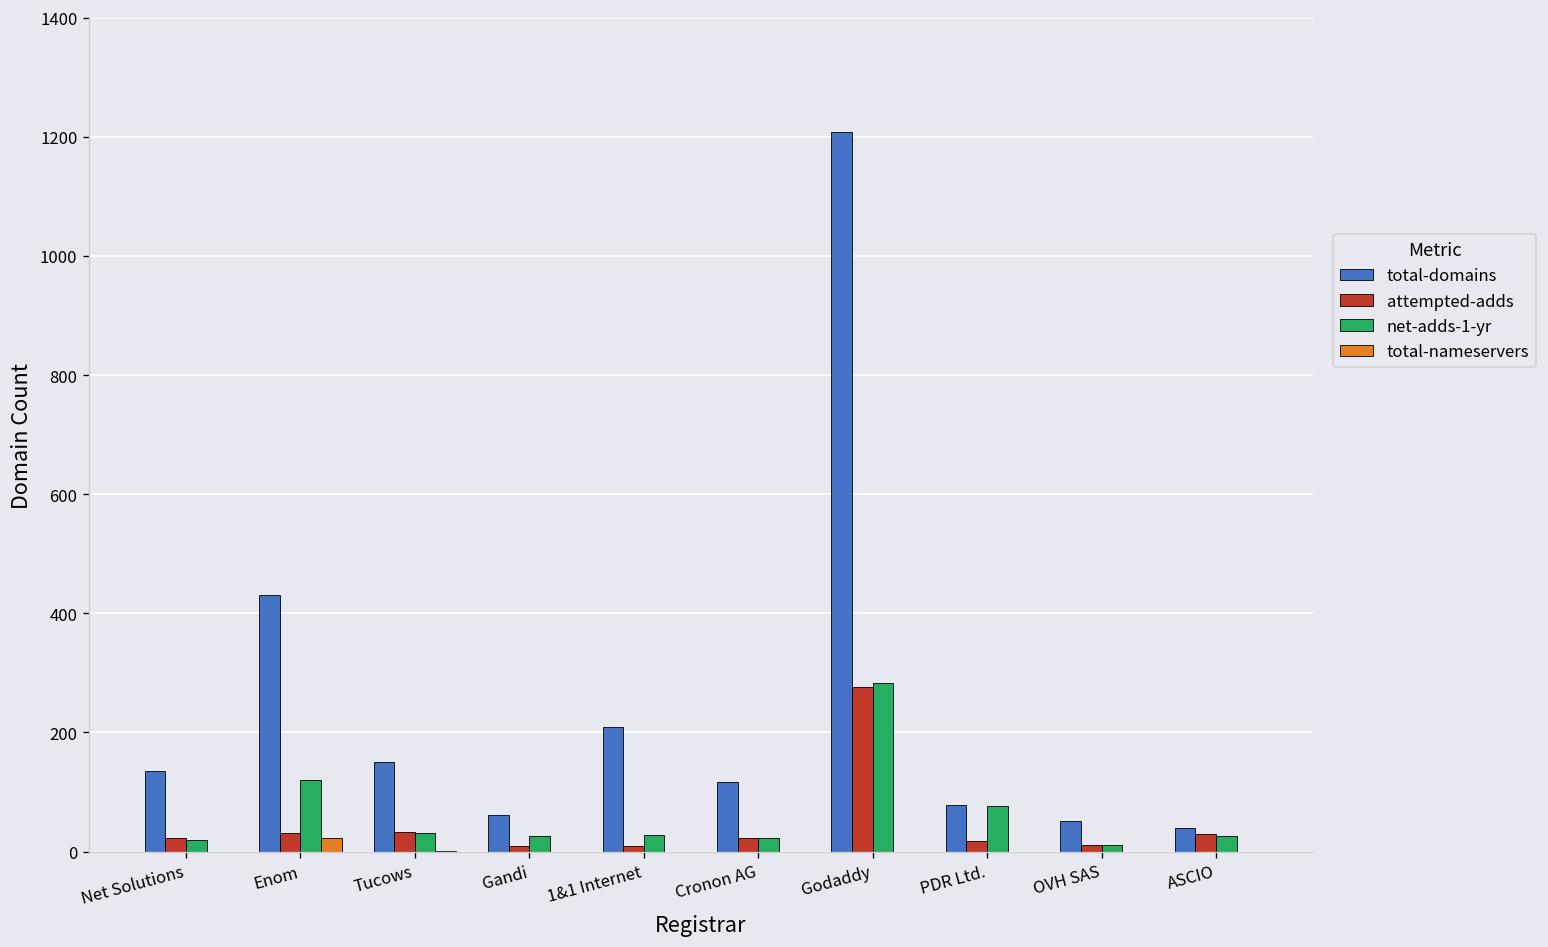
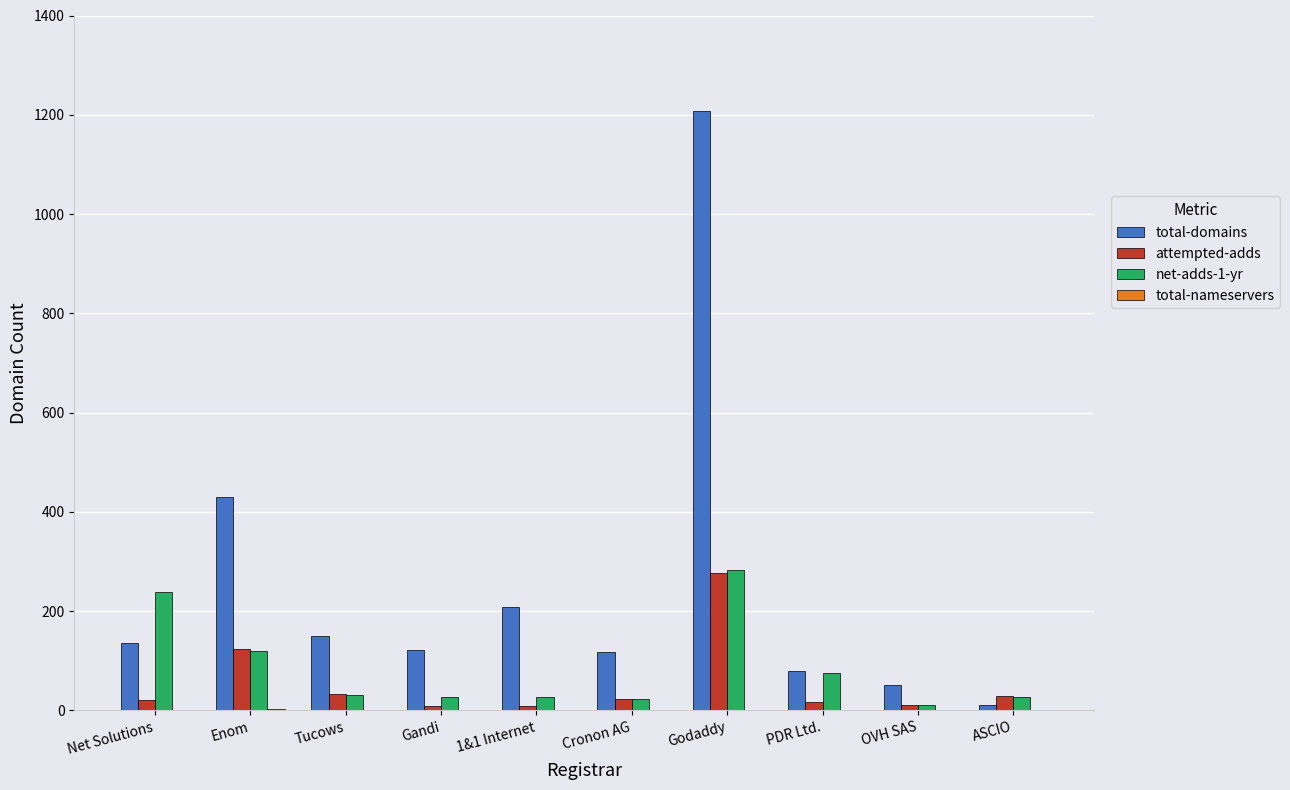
  {
    "total-domains": {
      "Net Solutions": 140,
      "Enom": 430,
      "Tucows": 150,
-     "Gandi": 60,
+     "Gandi": 120,
      "1&1 Internet": 210,
      "Cronon AG": 120,
      "Godaddy": 1210,
      "PDR Ltd.": 80,
      "OVH SAS": 50,
-     "ASCIO": 40
+     "ASCIO": 10
    },
    "attempted-adds": {
      "Net Solutions": 20,
-     "Enom": 30,
+     "Enom": 120,
      "Tucows": 30,
      "Gandi": 10,
      "1&1 Internet": 10,
      "Cronon AG": 20,
      "Godaddy": 280,
      "PDR Ltd.": 20,
      "OVH SAS": 10,
      "ASCIO": 30
    },
    "net-adds-1-yr": {
-     "Net Solutions": 20,
+     "Net Solutions": 240,
      "Enom": 120,
      "Tucows": 30,
      "Gandi": 30,
      "1&1 Internet": 30,
      "Cronon AG": 20,
      "Godaddy": 280,
      "PDR Ltd.": 80,
      "OVH SAS": 10,
      "ASCIO": 30
    },
    "total-nameservers": {
      "Net Solutions": 0,
-     "Enom": 20,
+     "Enom": 0,
      "Gandi": 0,
      "1&1 Internet": 0,
      "Cronon AG": 0,
      "Godaddy": 0,
      "PDR Ltd.": 0,
      "OVH SAS": 0,
      "ASCIO": 0
    }
  }
